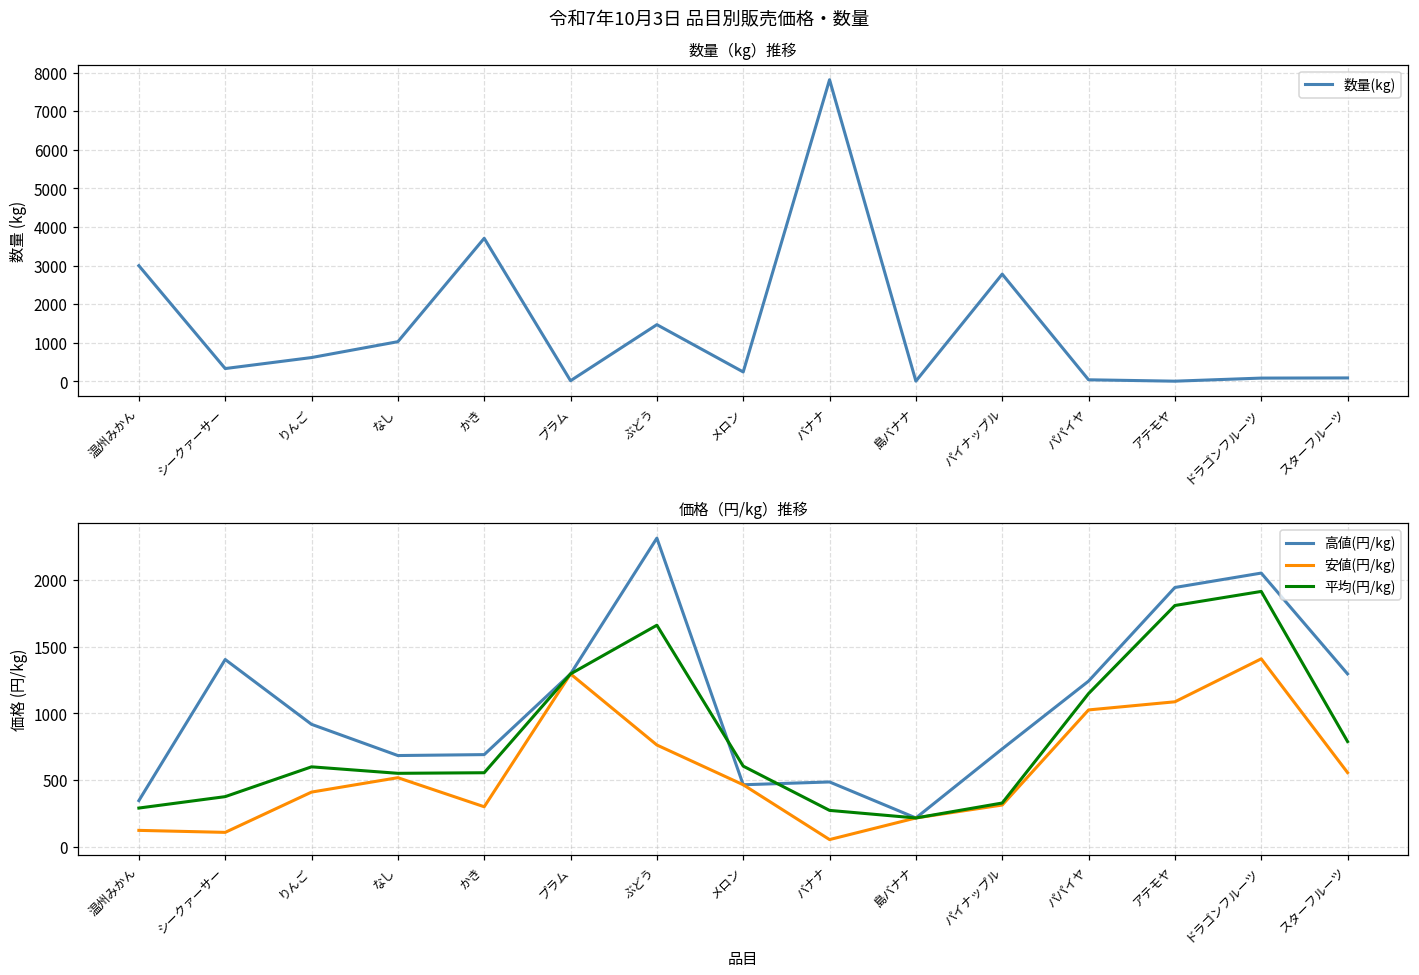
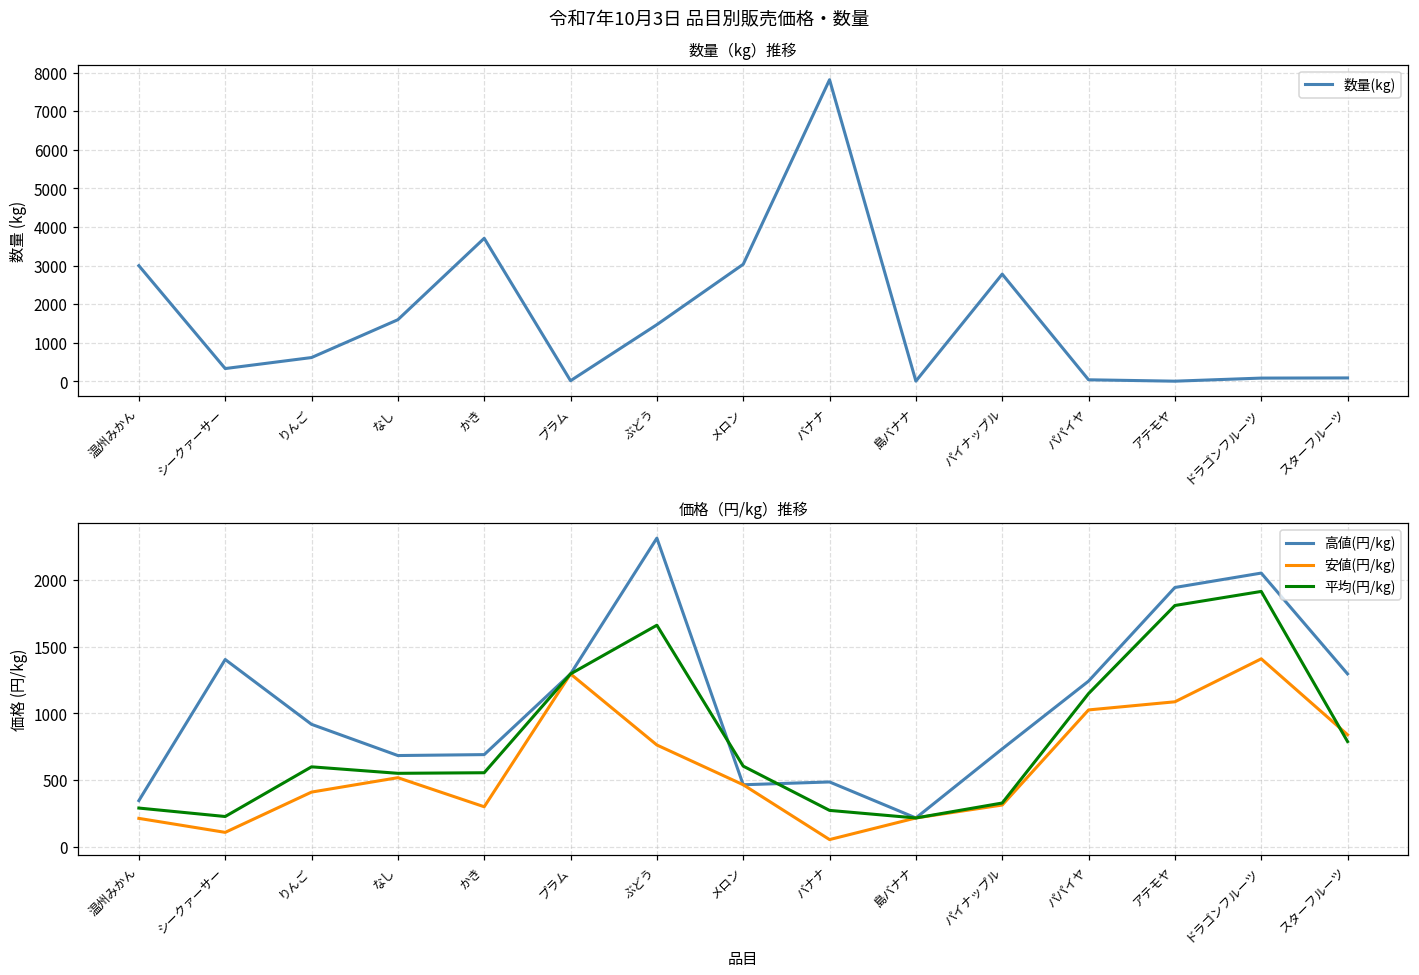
  {
    "数量（kg）推移": {
      "温州みかん": 3000,
      "シークァーサー": 300,
      "りんご": 600,
-     "なし": 1000,
+     "なし": 1600,
      "かき": 3700,
      "プラム": 0,
      "ぶどう": 1500,
-     "メロン": 200,
+     "メロン": 3000,
      "バナナ": 7800,
      "島バナナ": 0,
      "パイナップル": 2800,
      "パパイヤ": 0,
      "アテモヤ": 0,
      "ドラゴンフルーツ": 100,
      "スターフルーツ": 100
    },
    "価格（円/kg）推移": {
      "高値(円/kg)": {
        "温州みかん": 350,
        "シークァーサー": 1400,
        "りんご": 920,
        "なし": 680,
        "かき": 690,
        "ぶどう": 2310,
        "バナナ": 490,
        "パイナップル": 730,
        "パパイヤ": 1240,
        "アテモヤ": 1940,
        "ドラゴンフルーツ": 2050,
        "スターフルーツ": 1300
      },
      "安値(円/kg)": {
-       "温州みかん": 120,
+       "温州みかん": 210,
        "シークァーサー": 110,
        "りんご": 410,
        "なし": 520,
        "かき": 300,
        "ぶどう": 760,
        "バナナ": 50,
        "パパイヤ": 1030,
        "アテモヤ": 1090,
        "ドラゴンフルーツ": 1410,
-       "スターフルーツ": 560
+       "スターフルーツ": 840
      },
      "平均(円/kg)": {
        "温州みかん": 290,
-       "シークァーサー": 380,
+       "シークァーサー": 230,
        "りんご": 600,
        "なし": 550,
        "かき": 560,
        "ぶどう": 1660,
        "メロン": 600,
        "バナナ": 270,
        "パパイヤ": 1150,
        "アテモヤ": 1810,
        "ドラゴンフルーツ": 1910,
        "スターフルーツ": 790
      }
    }
  }
